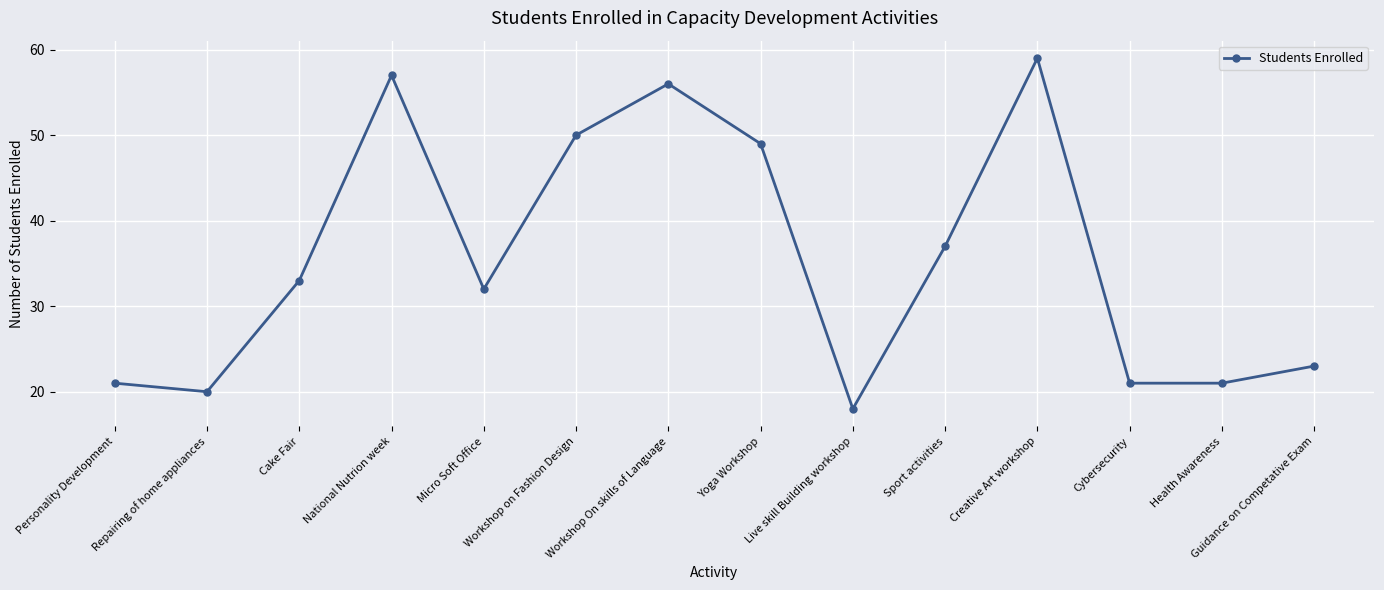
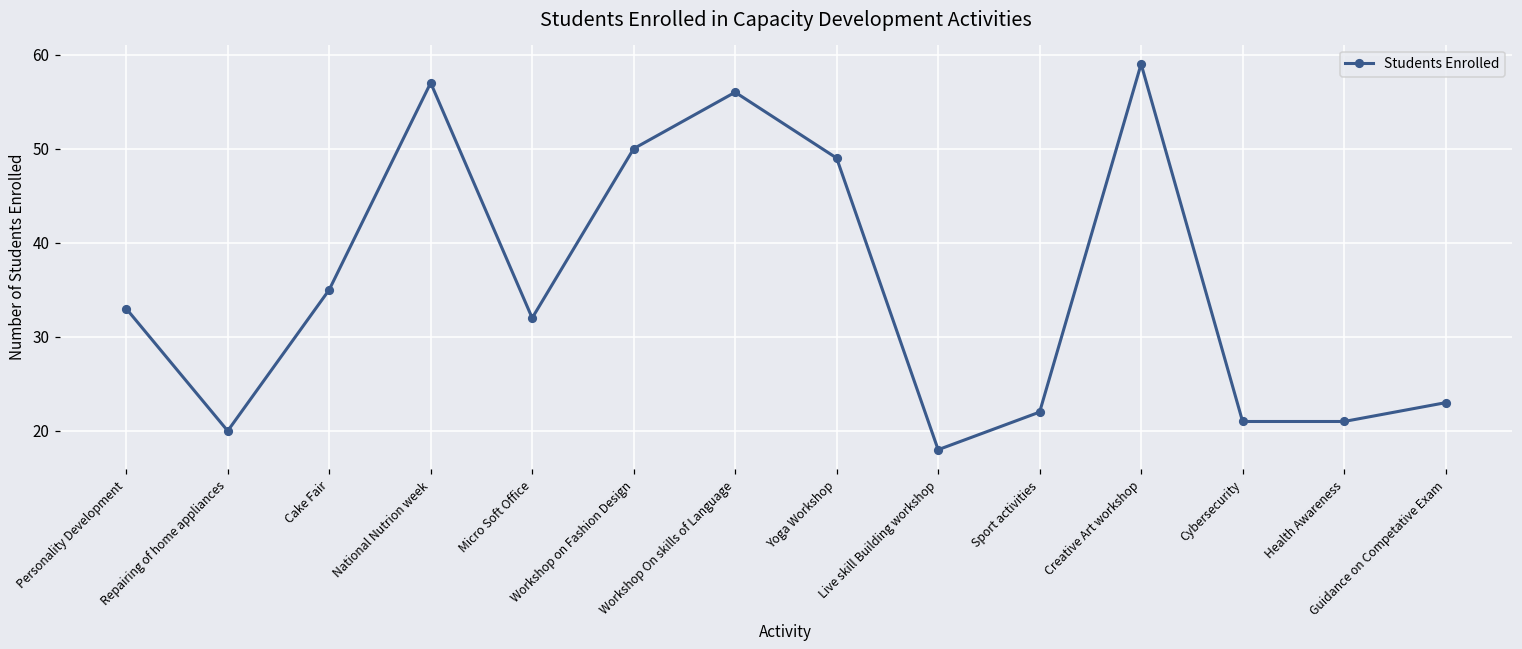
  {
-   "Personality Development": 21,
+   "Personality Development": 33,
    "Repairing of home appliances": 20,
-   "Cake Fair": 33,
+   "Cake Fair": 35,
    "National Nutrion week": 57,
    "Micro Soft Office": 32,
    "Workshop on Fashion Design": 50,
    "Workshop On skills of Language": 56,
    "Yoga Workshop": 49,
    "Live skill Building workshop": 18,
-   "Sport activities": 37,
+   "Sport activities": 22,
    "Creative Art workshop": 59,
    "Cybersecurity": 21,
    "Health Awareness": 21,
    "Guidance on Competative Exam": 23
  }
